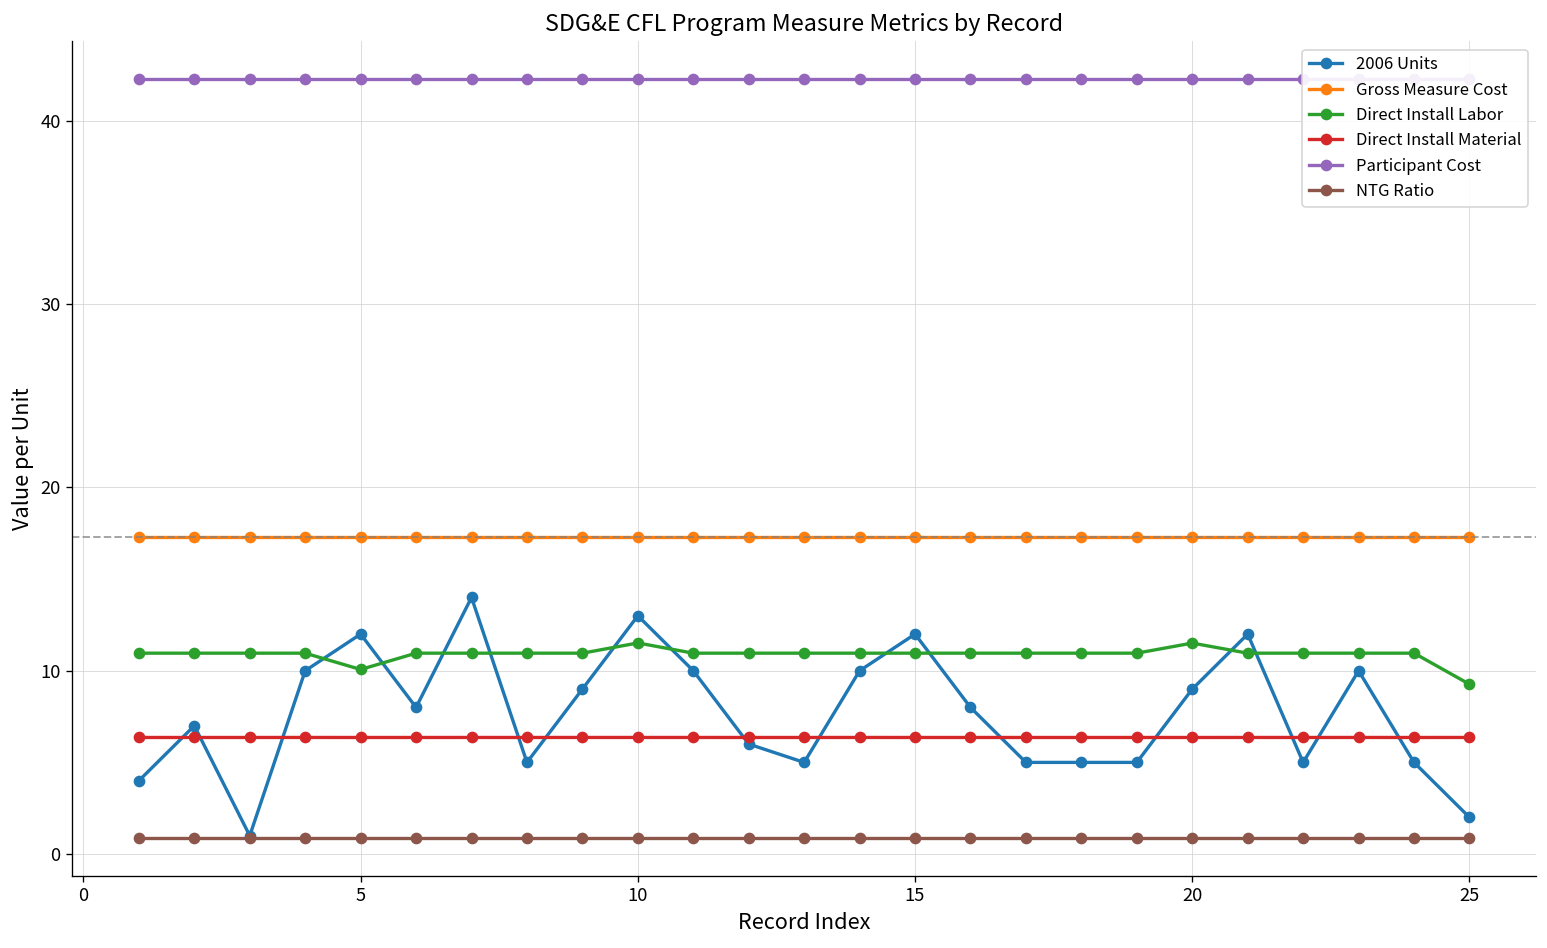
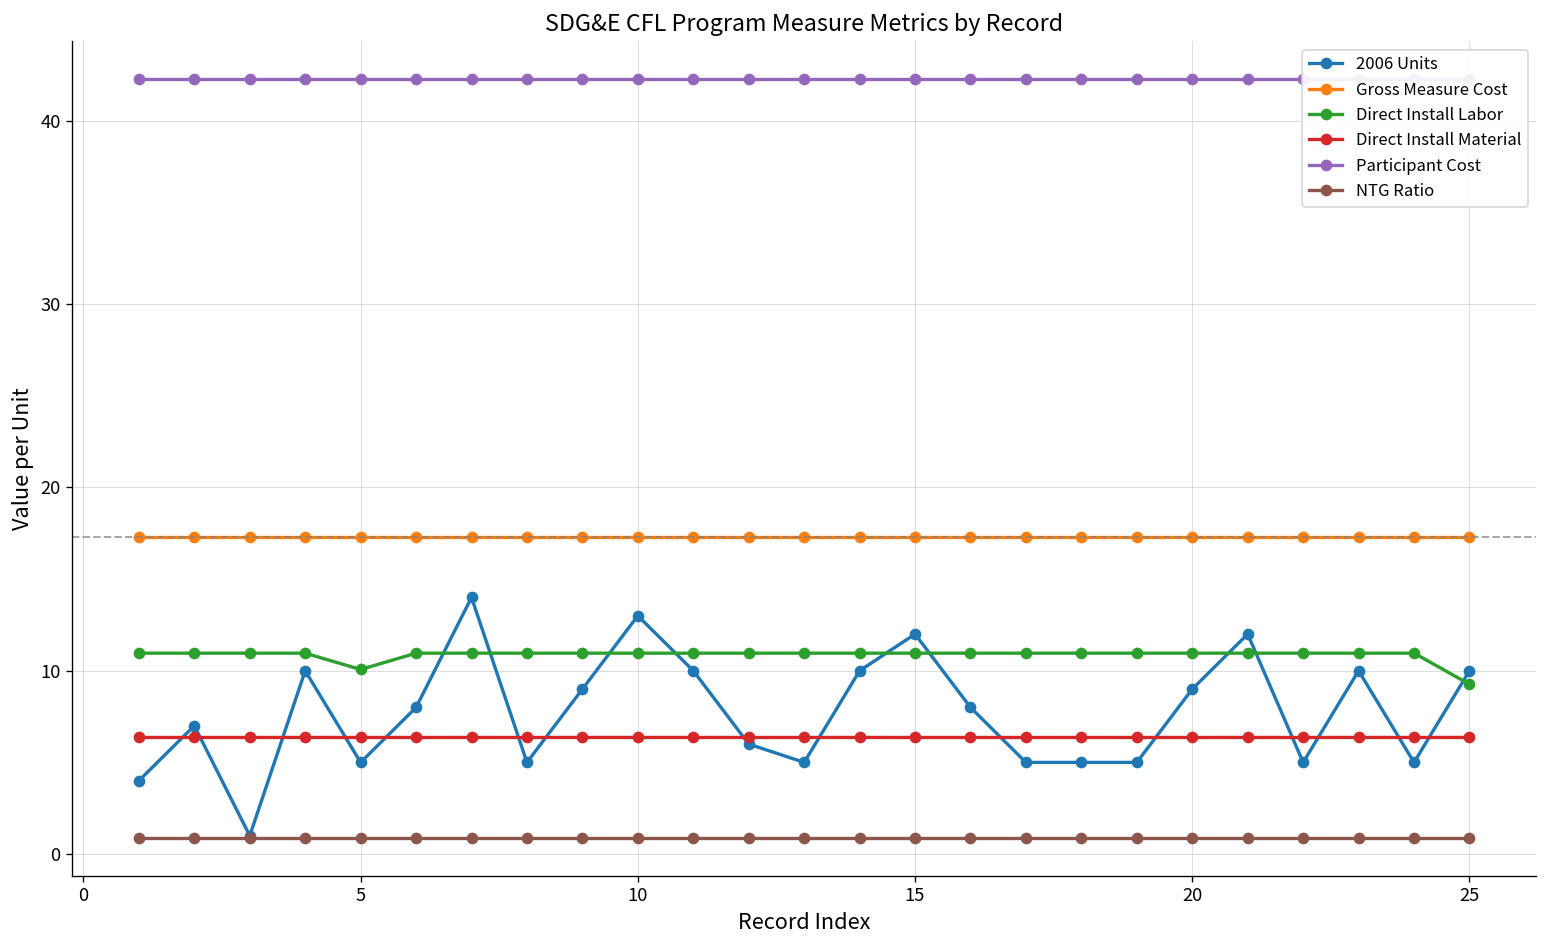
  {
    "2006 Units": {
-     "5": 12,
+     "5": 5,
      "10": 13,
      "15": 12,
      "20": 9,
-     "25": 2
+     "25": 10
    },
    "Gross Measure Cost": {
      "5": 17.3,
      "10": 17.3,
      "15": 17.3,
      "20": 17.3,
      "25": 17.3
    },
    "Direct Install Labor": {
      "5": 10.1,
-     "10": 11.5,
+     "10": 11.0,
      "15": 11.0,
-     "20": 11.5,
+     "20": 11.0,
      "25": 9.3
    },
    "Direct Install Material": {
      "5": 6.4,
      "10": 6.4,
      "15": 6.4,
      "20": 6.4,
      "25": 6.4
    },
    "Participant Cost": {
      "5": 42.3,
      "10": 42.3,
      "15": 42.3,
      "20": 42.3
    },
    "NTG Ratio": {
      "5": 0.9,
      "10": 0.9,
      "15": 0.9,
      "20": 0.9,
      "25": 0.9
    }
  }
